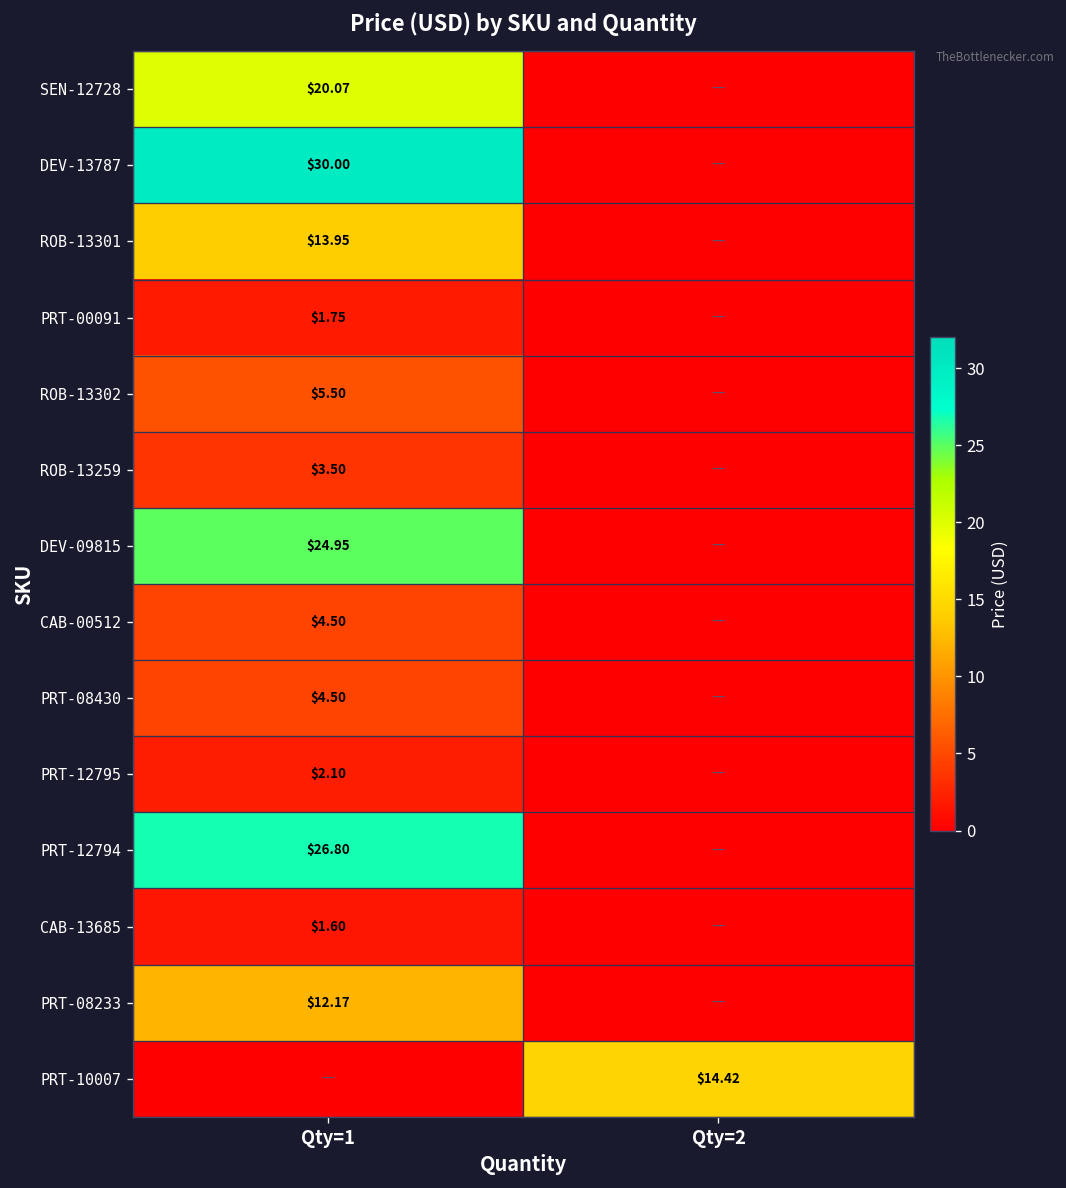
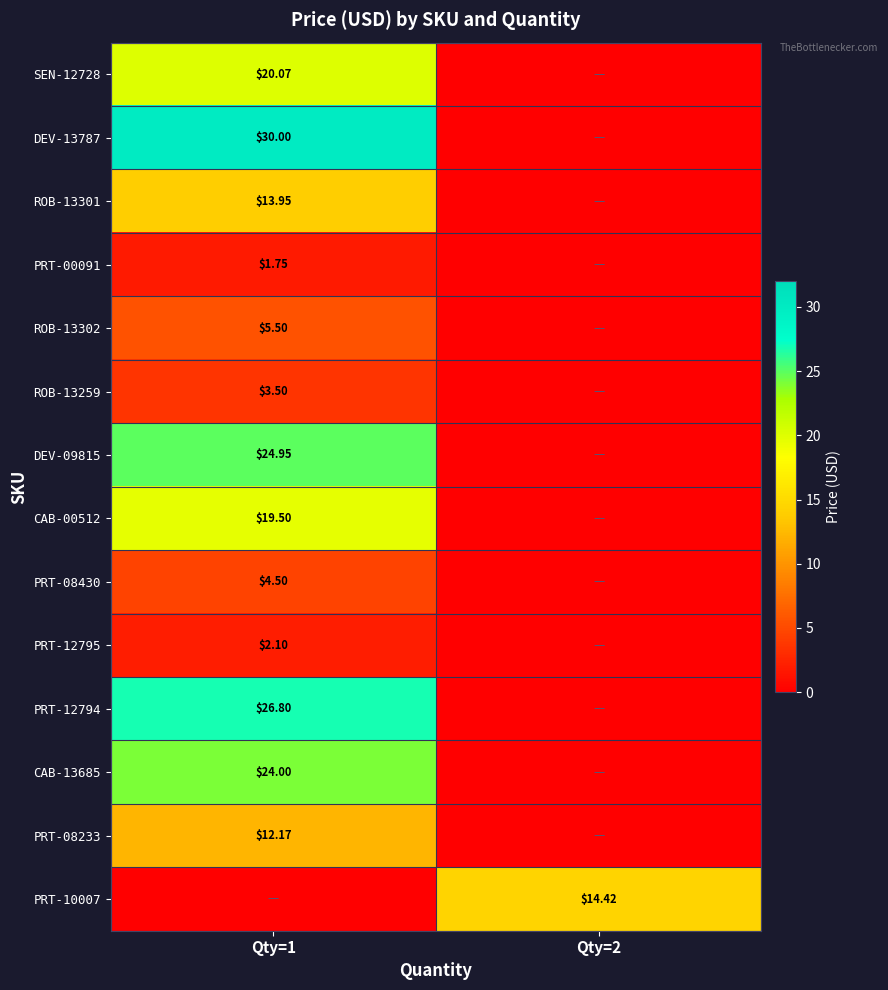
  {
    "SEN-12728": {
      "Qty=1": "$20.07"
    },
    "DEV-13787": {
      "Qty=1": "$30.00"
    },
    "ROB-13301": {
      "Qty=1": "$13.95"
    },
    "PRT-00091": {
      "Qty=1": "$1.75"
    },
    "ROB-13302": {
      "Qty=1": "$5.50"
    },
    "ROB-13259": {
      "Qty=1": "$3.50"
    },
    "DEV-09815": {
      "Qty=1": "$24.95"
    },
    "CAB-00512": {
-     "Qty=1": "$4.50"
+     "Qty=1": "$19.50"
    },
    "PRT-08430": {
      "Qty=1": "$4.50"
    },
    "PRT-12795": {
      "Qty=1": "$2.10"
    },
    "PRT-12794": {
      "Qty=1": "$26.80"
    },
    "CAB-13685": {
-     "Qty=1": "$1.60"
+     "Qty=1": "$24.00"
    },
    "PRT-08233": {
      "Qty=1": "$12.17"
    },
    "PRT-10007": {
      "Qty=2": "$14.42"
    }
  }
